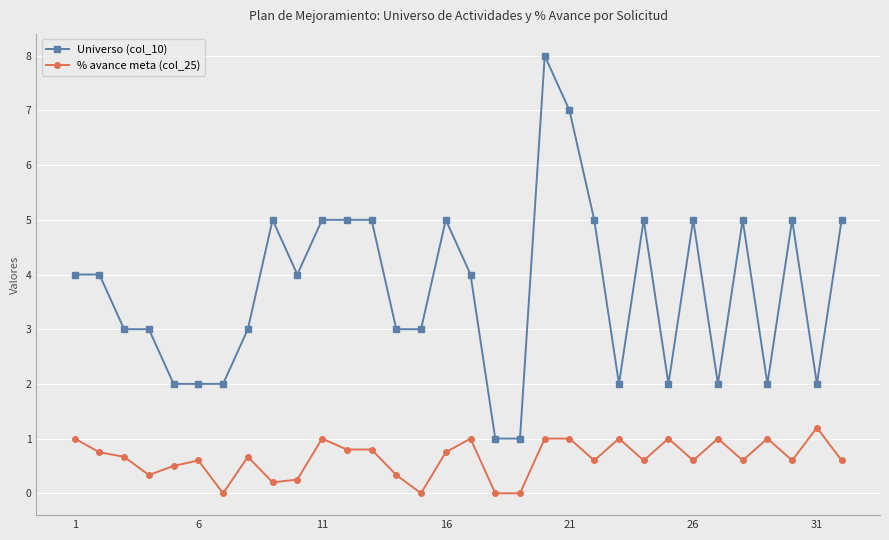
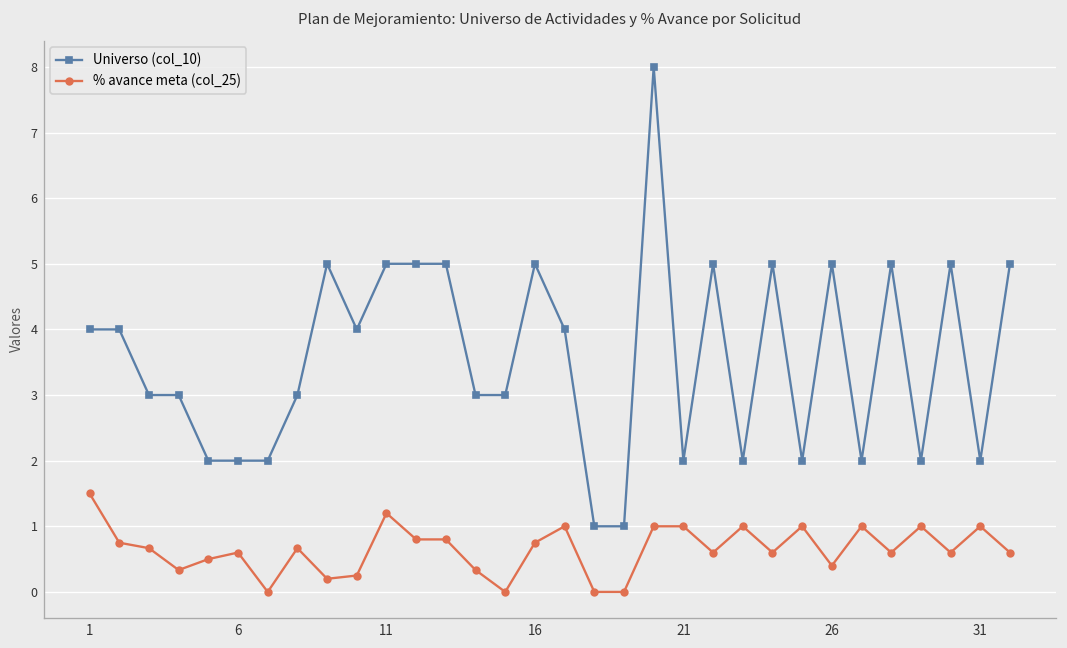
  {
    "Universo (col_10)": {
      "1": 4,
      "6": 2,
      "11": 5,
      "16": 5,
-     "21": 7,
+     "21": 2,
      "26": 5,
      "31": 2
    },
    "% avance meta (col_25)": {
-     "1": 1.0,
+     "1": 1.5,
      "6": 0.6,
-     "11": 1.0,
+     "11": 1.2,
      "16": 0.7,
      "21": 1.0,
-     "26": 0.6,
-     "31": 1.2
+     "26": 0.4,
+     "31": 1.0
    }
  }
